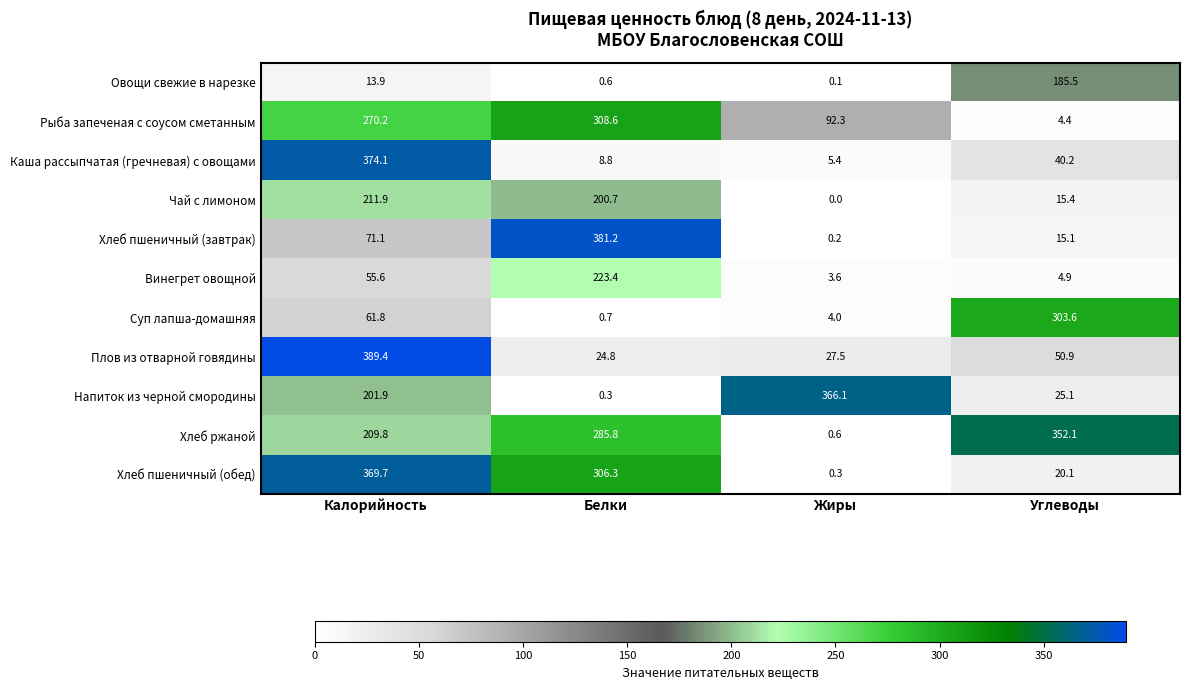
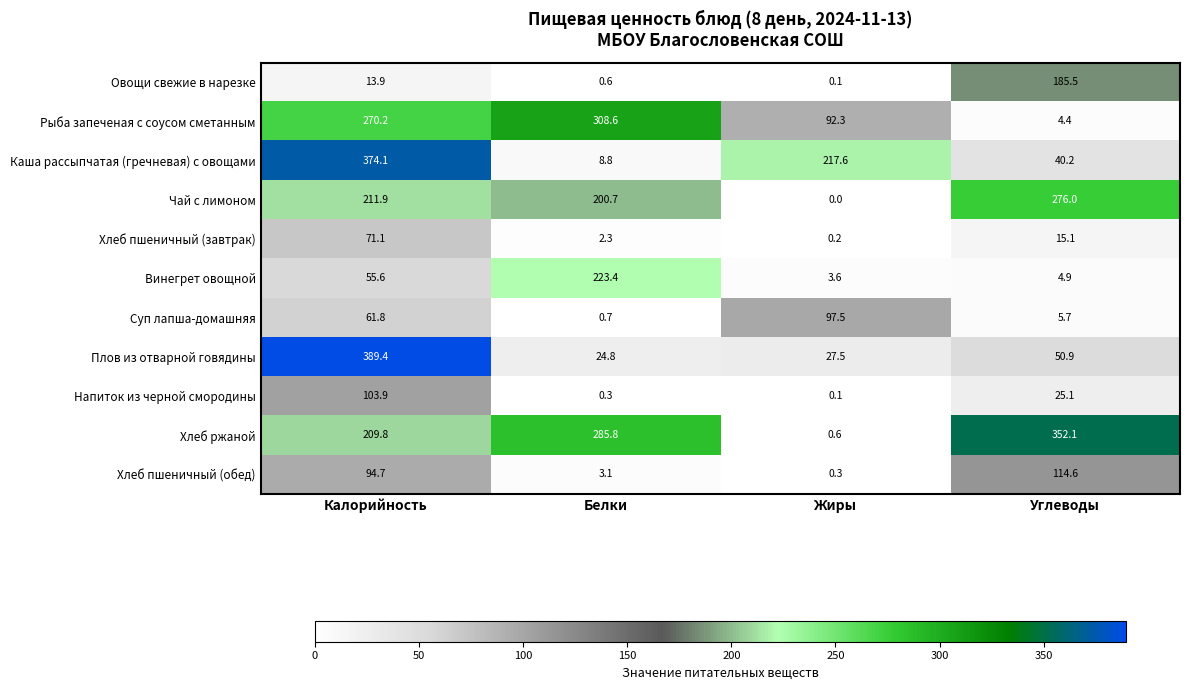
  {
    "Овощи свежие в нарезке": {
      "Калорийность": 13.9,
      "Белки": 0.6,
      "Жиры": 0.1,
      "Углеводы": 185.5
    },
    "Рыба запеченая с соусом сметанным": {
      "Калорийность": 270.2,
      "Белки": 308.6,
      "Жиры": 92.3,
      "Углеводы": 4.4
    },
    "Каша рассыпчатая (гречневая) с овощами": {
      "Калорийность": 374.1,
      "Белки": 8.8,
-     "Жиры": 5.4,
+     "Жиры": 217.6,
      "Углеводы": 40.2
    },
    "Чай с лимоном": {
      "Калорийность": 211.9,
      "Белки": 200.7,
      "Жиры": 0.0,
-     "Углеводы": 15.4
+     "Углеводы": 276.0
    },
    "Хлеб пшеничный (завтрак)": {
      "Калорийность": 71.1,
-     "Белки": 381.2,
+     "Белки": 2.3,
      "Жиры": 0.2,
      "Углеводы": 15.1
    },
    "Винегрет овощной": {
      "Калорийность": 55.6,
      "Белки": 223.4,
      "Жиры": 3.6,
      "Углеводы": 4.9
    },
    "Суп лапша-домашняя": {
      "Калорийность": 61.8,
      "Белки": 0.7,
-     "Жиры": 4.0,
-     "Углеводы": 303.6
+     "Жиры": 97.5,
+     "Углеводы": 5.7
    },
    "Плов из отварной говядины": {
      "Калорийность": 389.4,
      "Белки": 24.8,
      "Жиры": 27.5,
      "Углеводы": 50.9
    },
    "Напиток из черной смородины": {
-     "Калорийность": 201.9,
+     "Калорийность": 103.9,
      "Белки": 0.3,
-     "Жиры": 366.1,
+     "Жиры": 0.1,
      "Углеводы": 25.1
    },
    "Хлеб ржаной": {
      "Калорийность": 209.8,
      "Белки": 285.8,
      "Жиры": 0.6,
      "Углеводы": 352.1
    },
    "Хлеб пшеничный (обед)": {
-     "Калорийность": 369.7,
-     "Белки": 306.3,
+     "Калорийность": 94.7,
+     "Белки": 3.1,
      "Жиры": 0.3,
-     "Углеводы": 20.1
+     "Углеводы": 114.6
    }
  }
